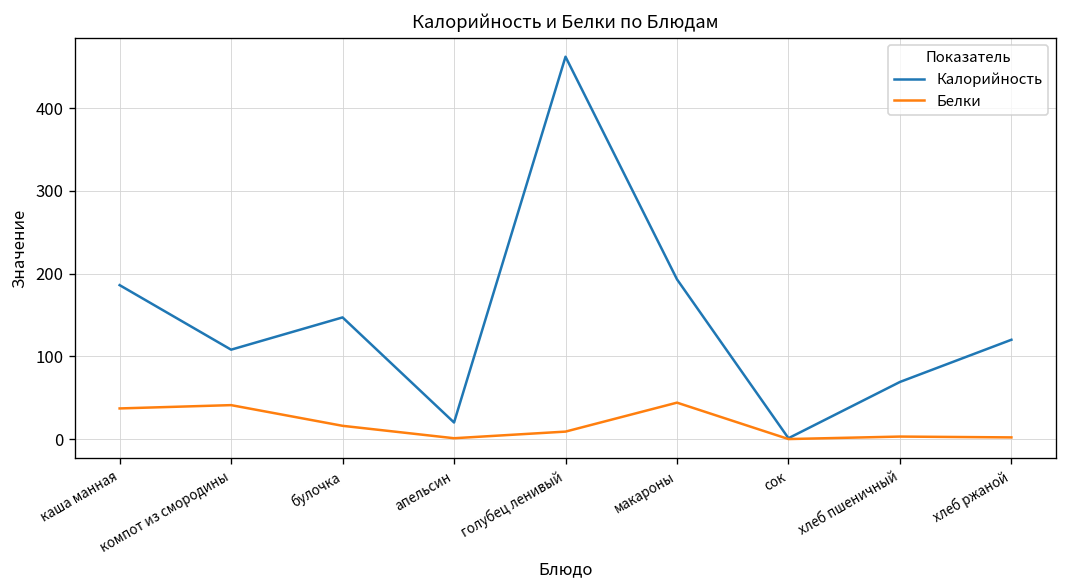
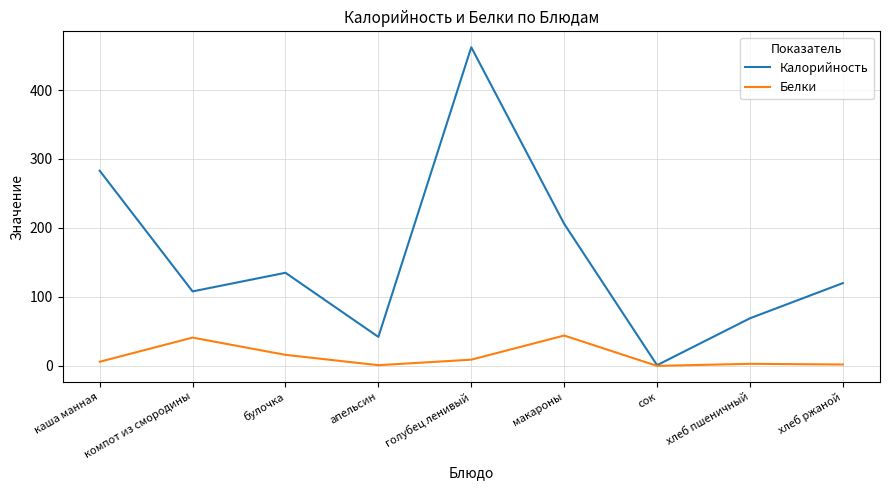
  {
    "Калорийность": {
-     "каша манная": 190,
+     "каша манная": 280,
      "компот из смородины": 110,
-     "булочка": 150,
-     "апельсин": 20,
+     "булочка": 140,
+     "апельсин": 40,
      "голубец ленивый": 460,
-     "макароны": 190,
+     "макароны": 210,
      "хлеб пшеничный": 70,
      "хлеб ржаной": 120
    },
    "Белки": {
-     "каша манная": 40,
+     "каша манная": 10,
      "компот из смородины": 40,
      "булочка": 20,
      "апельсин": 0,
      "голубец ленивый": 10,
      "макароны": 40,
      "хлеб пшеничный": 0,
      "хлеб ржаной": 0
    }
  }
